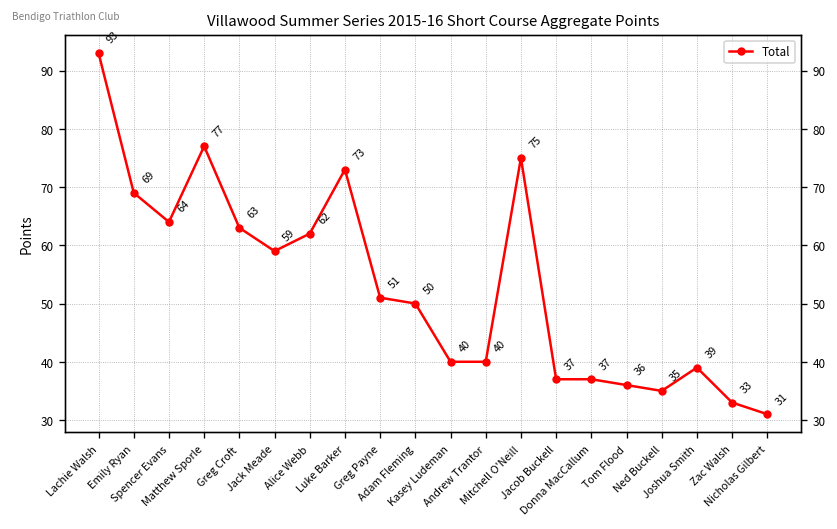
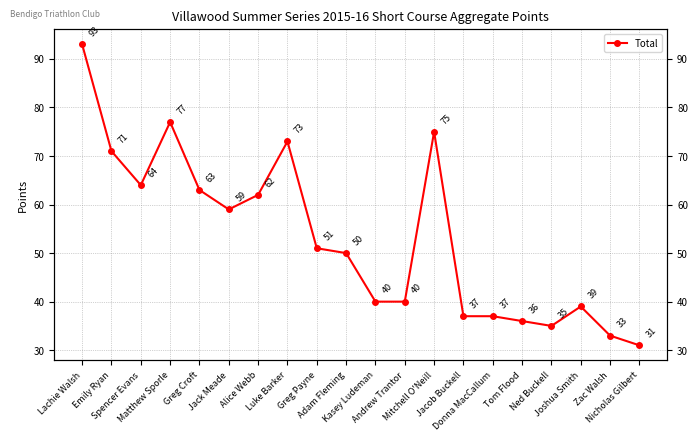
  {
    "Lachie Walsh": 93,
-   "Emily Ryan": 69,
+   "Emily Ryan": 71,
    "Spencer Evans": 64,
    "Matthew Sporle": 77,
    "Greg Croft": 63,
    "Jack Meade": 59,
    "Alice Webb": 62,
    "Luke Barker": 73,
    "Greg Payne": 51,
    "Adam Fleming": 50,
    "Kasey Ludeman": 40,
    "Andrew Trantor": 40,
    "Mitchell O'Neill": 75,
    "Jacob Buckell": 37,
    "Donna MacCallum": 37,
    "Tom Flood": 36,
    "Ned Buckell": 35,
    "Joshua Smith": 39,
    "Zac Walsh": 33,
    "Nicholas Gilbert": 31
  }
